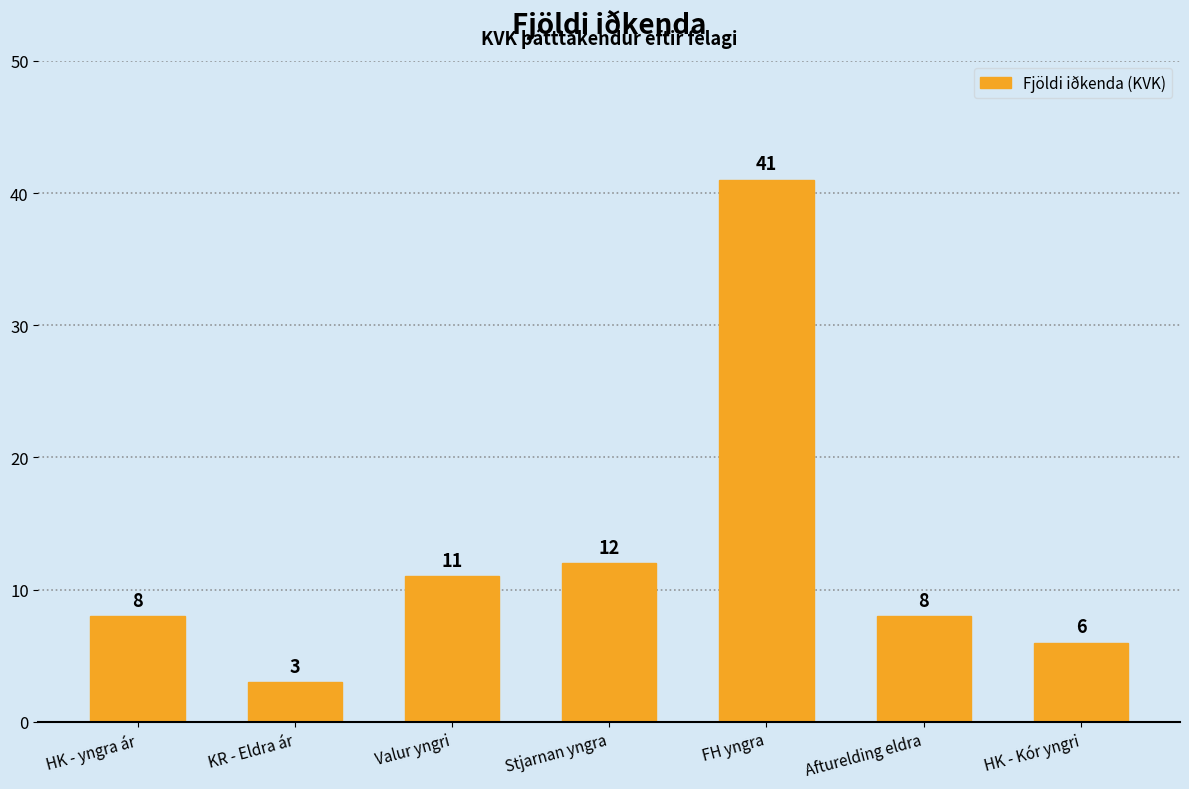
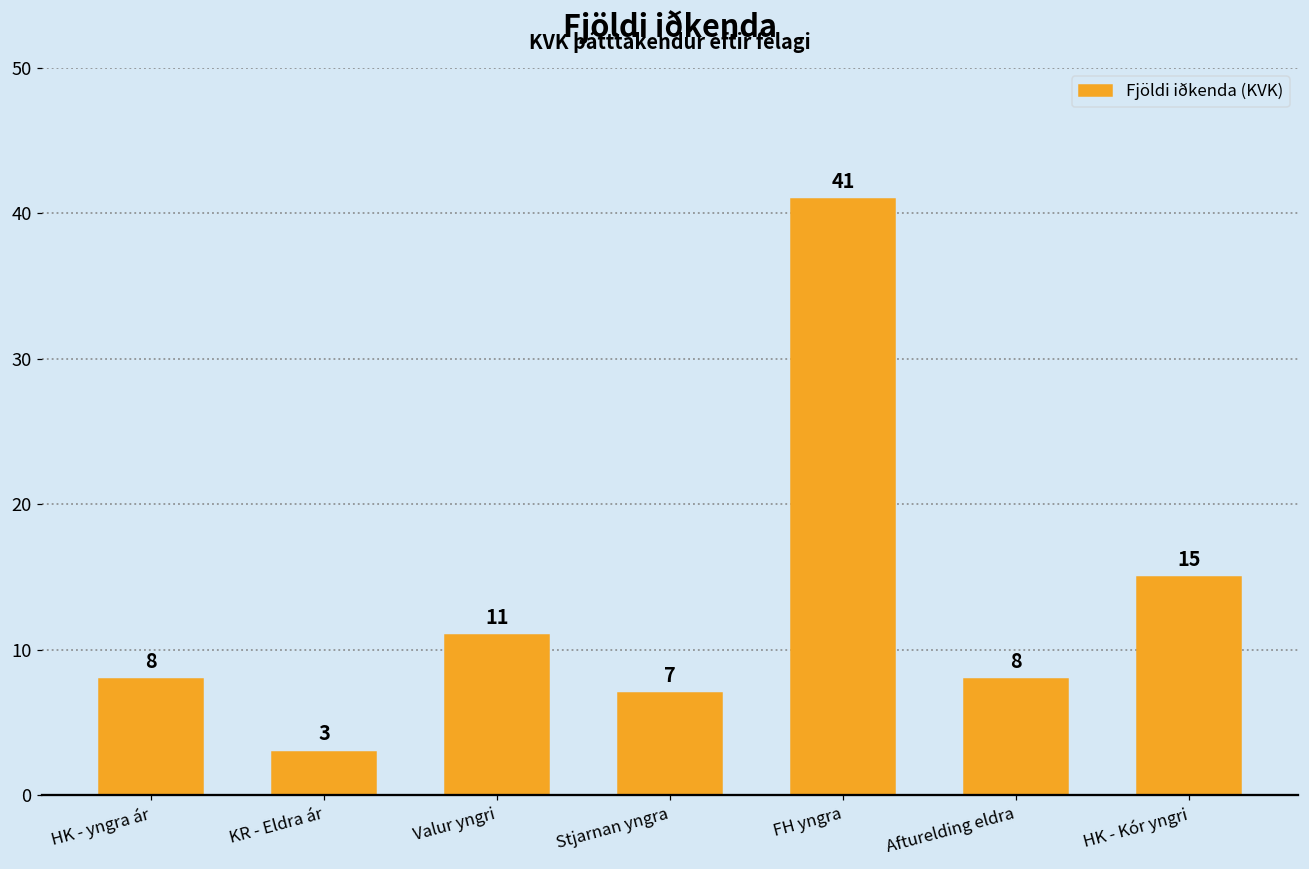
  {
    "HK - yngra ár": 8,
    "KR - Eldra ár": 3,
    "Valur yngri": 11,
-   "Stjarnan yngra": 12,
+   "Stjarnan yngra": 7,
    "FH yngra": 41,
    "Afturelding eldra": 8,
-   "HK - Kór yngri": 6
+   "HK - Kór yngri": 15
  }
